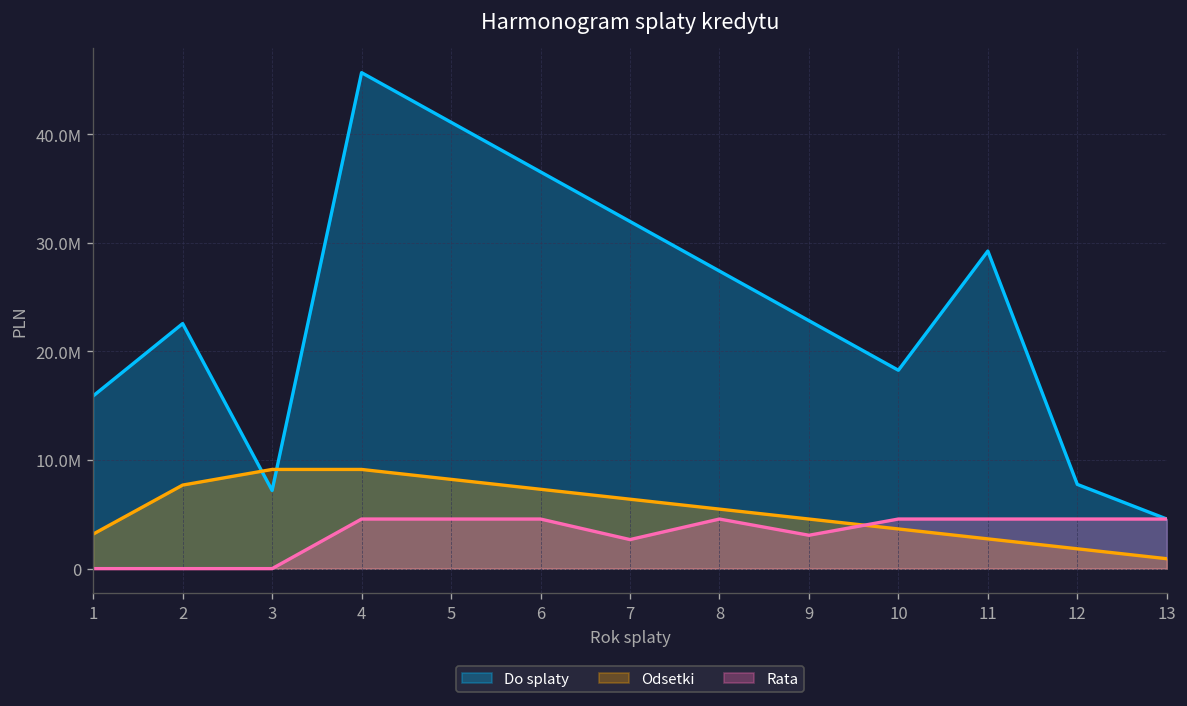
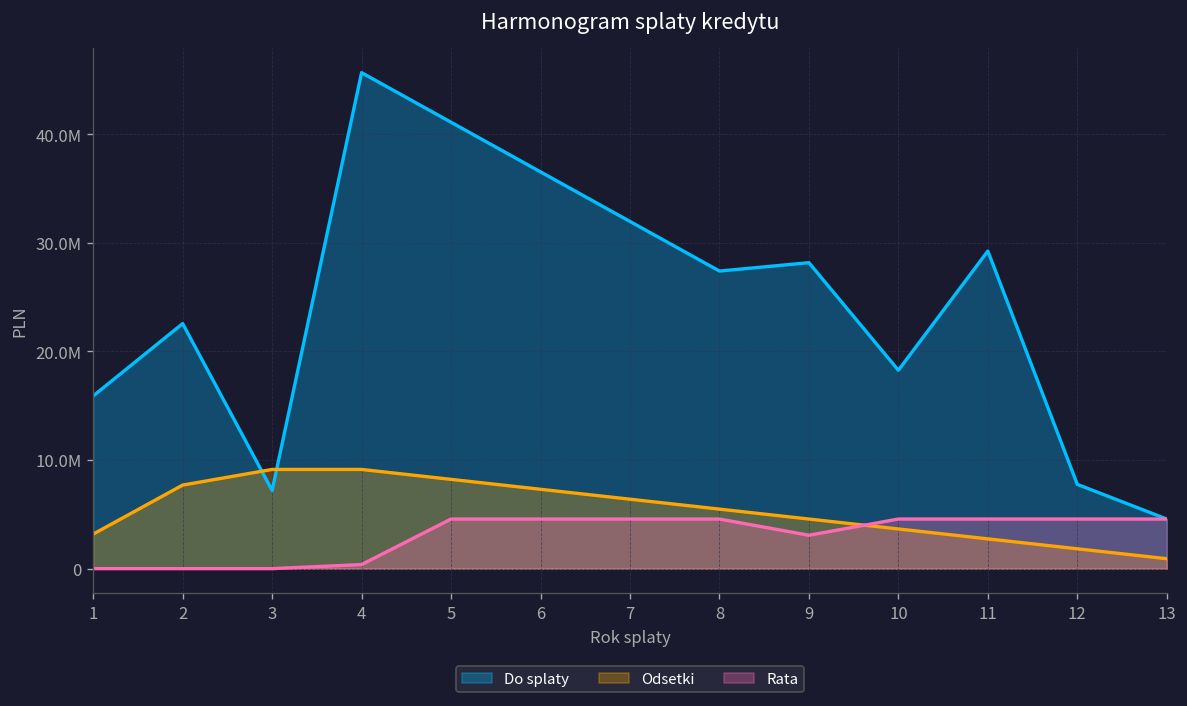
  {
    "Do splaty": {
      "1": 16000000,
      "2": 23000000,
      "3": 7000000,
      "4": 46000000,
      "5": 41000000,
      "6": 37000000,
      "7": 32000000,
      "8": 27000000,
-     "9": 23000000,
+     "9": 28000000,
      "10": 18000000,
      "11": 29000000,
      "12": 8000000
    },
    "Odsetki": {
      "1": 3000000,
      "2": 8000000,
      "3": 9000000,
      "4": 9000000,
      "5": 8000000,
      "6": 7000000,
      "7": 6000000,
      "8": 5000000,
      "9": 5000000,
      "10": 4000000,
      "11": 3000000,
      "12": 2000000,
      "13": 1000000
    },
    "Rata": {
      "1": 0,
      "2": 0,
      "3": 0,
-     "4": 5000000,
+     "4": 0,
      "5": 5000000,
      "6": 5000000,
-     "7": 3000000,
+     "7": 5000000,
      "8": 5000000,
      "9": 3000000,
      "10": 5000000,
      "11": 5000000,
      "12": 5000000
    }
  }
